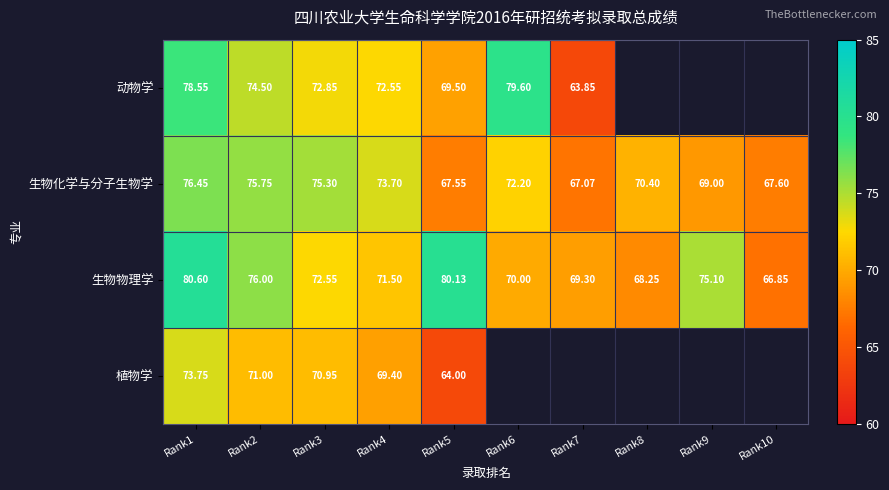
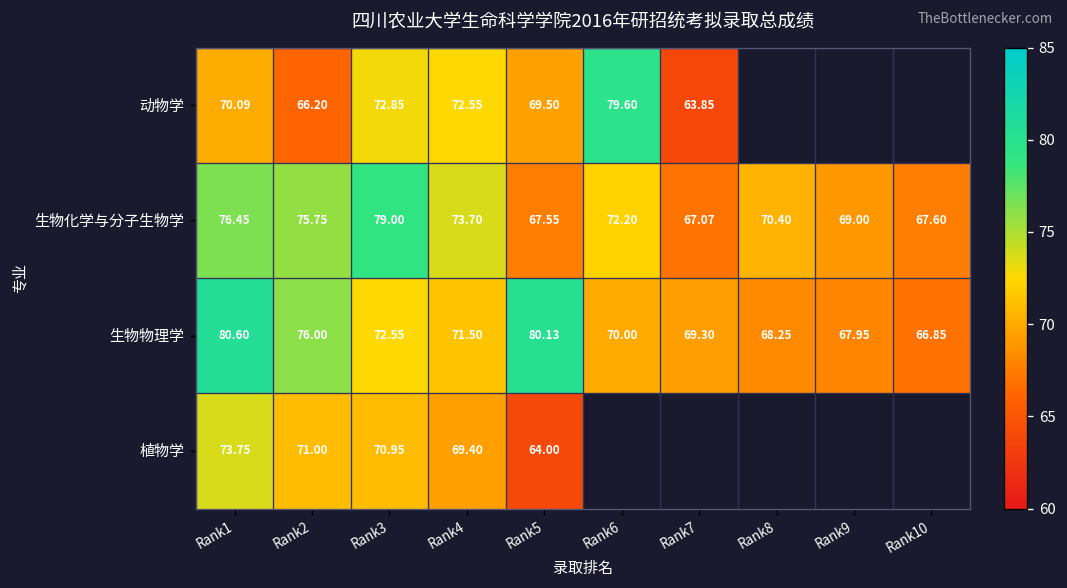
  {
    "动物学": {
-     "Rank1": 78.55,
-     "Rank2": 74.50,
+     "Rank1": 70.09,
+     "Rank2": 66.20,
      "Rank3": 72.85,
      "Rank4": 72.55,
      "Rank5": 69.50,
      "Rank6": 79.60,
      "Rank7": 63.85
    },
    "生物化学与分子生物学": {
      "Rank1": 76.45,
      "Rank2": 75.75,
-     "Rank3": 75.30,
+     "Rank3": 79.00,
      "Rank4": 73.70,
      "Rank5": 67.55,
      "Rank6": 72.20,
      "Rank7": 67.07,
      "Rank8": 70.40,
      "Rank9": 69.00,
      "Rank10": 67.60
    },
    "生物物理学": {
      "Rank1": 80.60,
      "Rank2": 76.00,
      "Rank3": 72.55,
      "Rank4": 71.50,
      "Rank5": 80.13,
      "Rank6": 70.00,
      "Rank7": 69.30,
      "Rank8": 68.25,
-     "Rank9": 75.10,
+     "Rank9": 67.95,
      "Rank10": 66.85
    },
    "植物学": {
      "Rank1": 73.75,
      "Rank2": 71.00,
      "Rank3": 70.95,
      "Rank4": 69.40,
      "Rank5": 64.00
    }
  }
